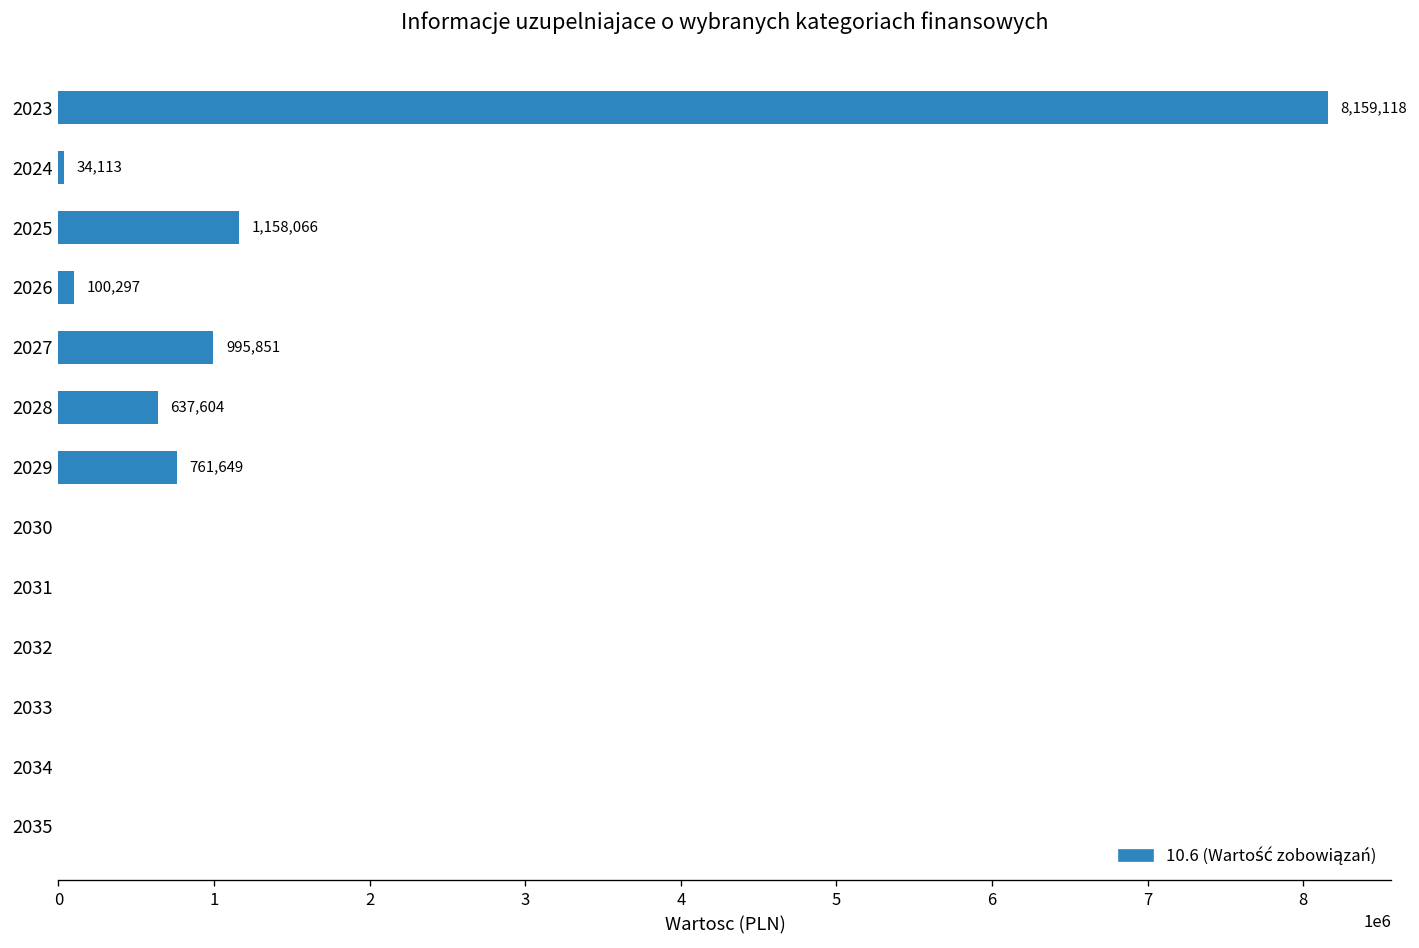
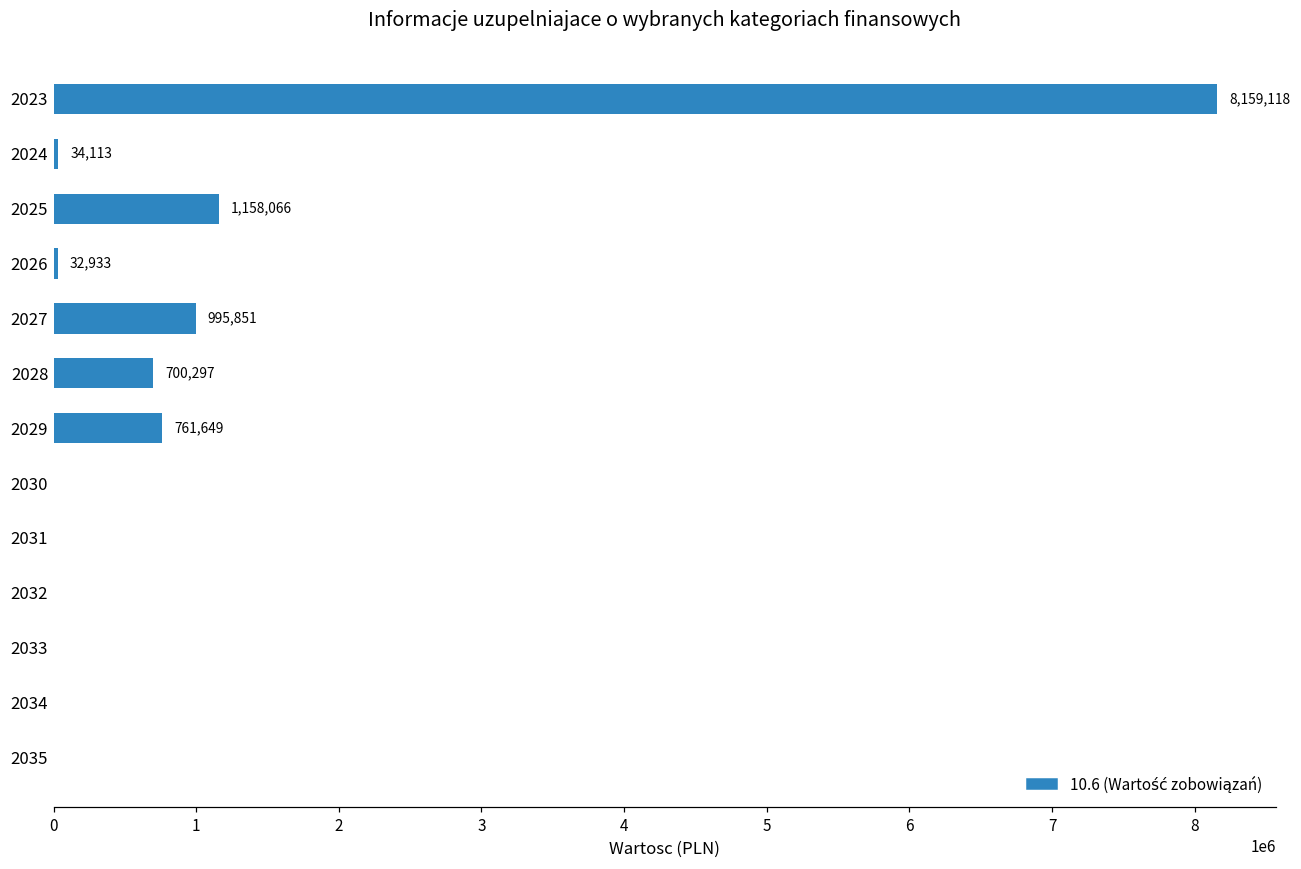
  {
    "2023": "8,159,118",
    "2024": "34,113",
    "2025": "1,158,066",
-   "2026": "100,297",
+   "2026": "32,933",
    "2027": "995,851",
-   "2028": "637,604",
+   "2028": "700,297",
    "2029": "761,649"
  }
